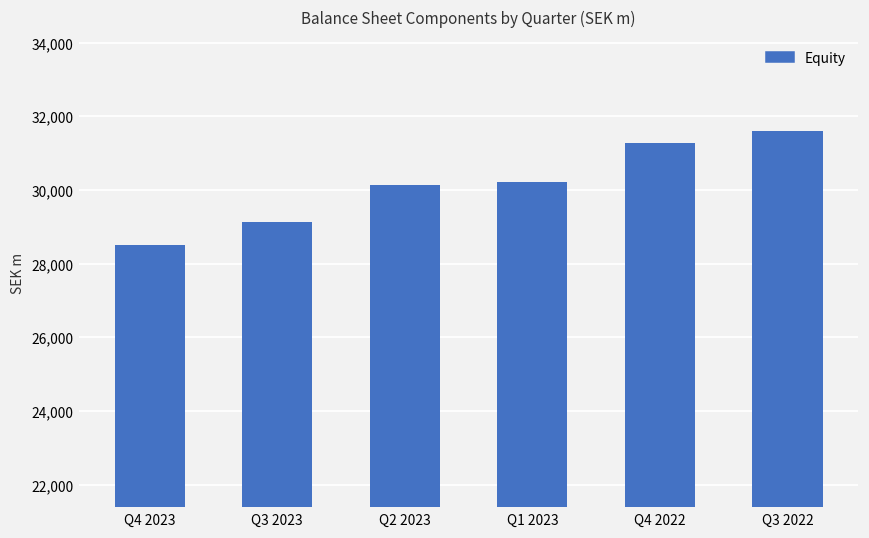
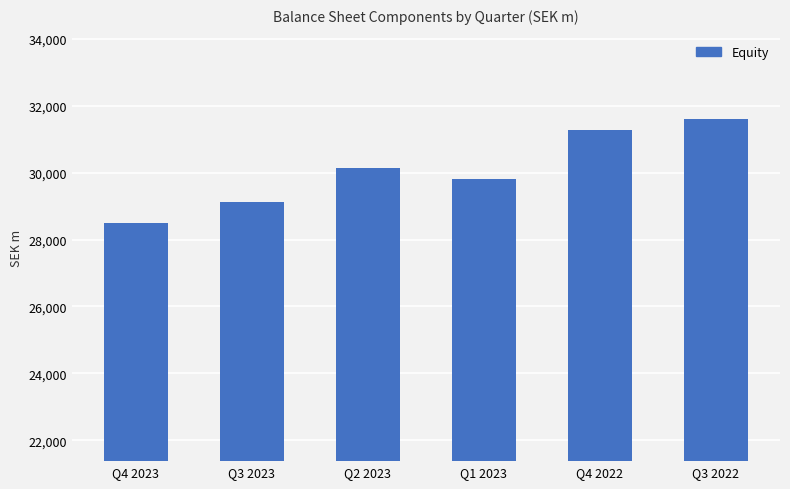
  {
    "Q4 2023": "28,500",
    "Q3 2023": "29,100",
    "Q2 2023": "30,100",
-   "Q1 2023": "30,200",
+   "Q1 2023": "29,800",
    "Q4 2022": "31,300",
    "Q3 2022": "31,600"
  }
